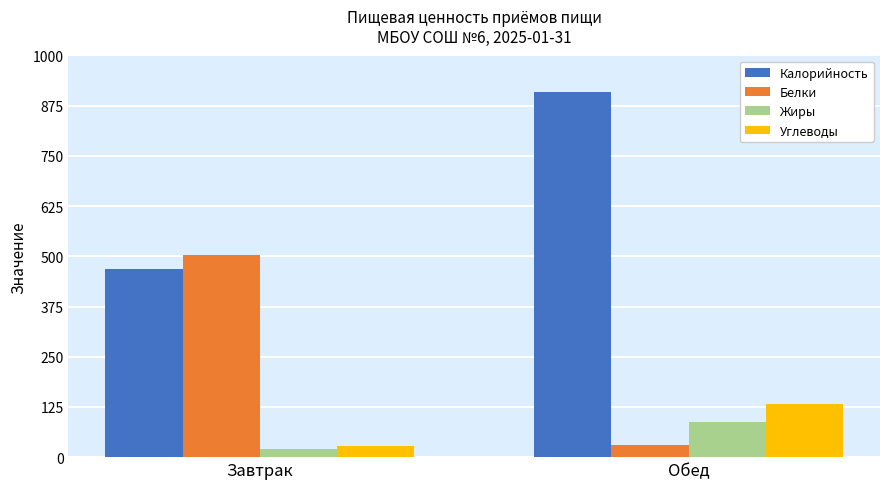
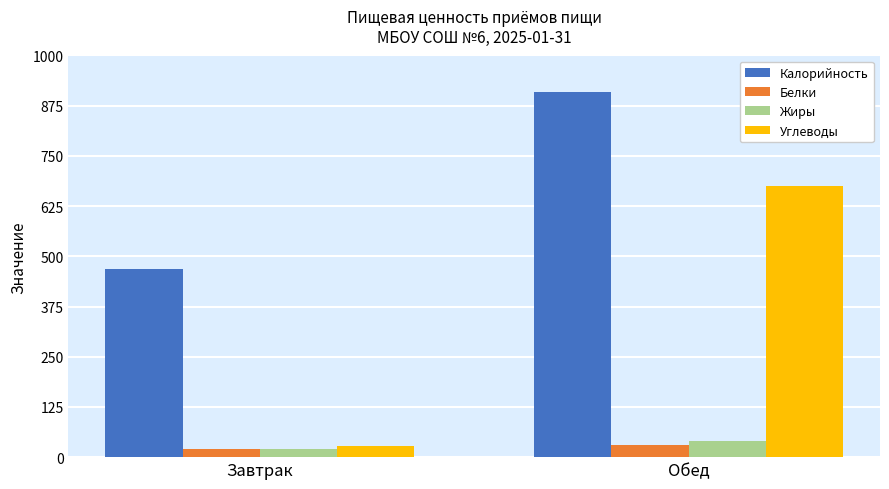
  {
    "Калорийность": {
      "Завтрак": 470,
      "Обед": 910
    },
    "Белки": {
-     "Завтрак": 500,
+     "Завтрак": 20,
      "Обед": 30
    },
    "Жиры": {
      "Завтрак": 20,
-     "Обед": 90
+     "Обед": 40
    },
    "Углеводы": {
      "Завтрак": 30,
-     "Обед": 130
+     "Обед": 680
    }
  }
